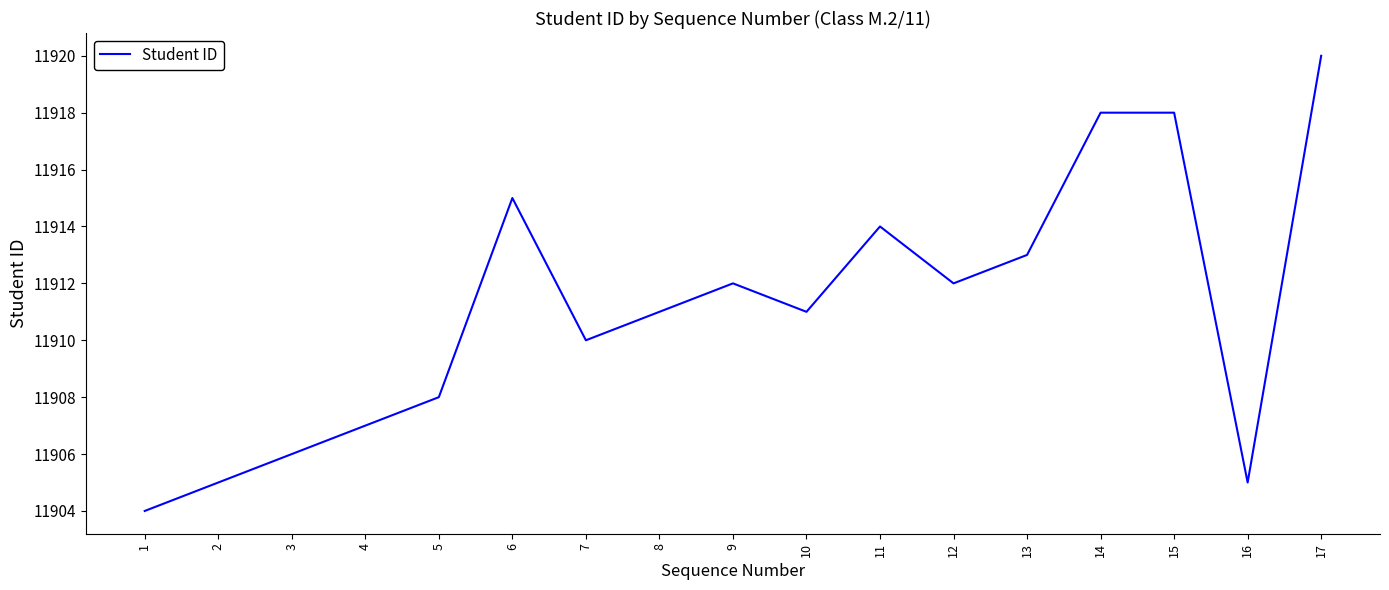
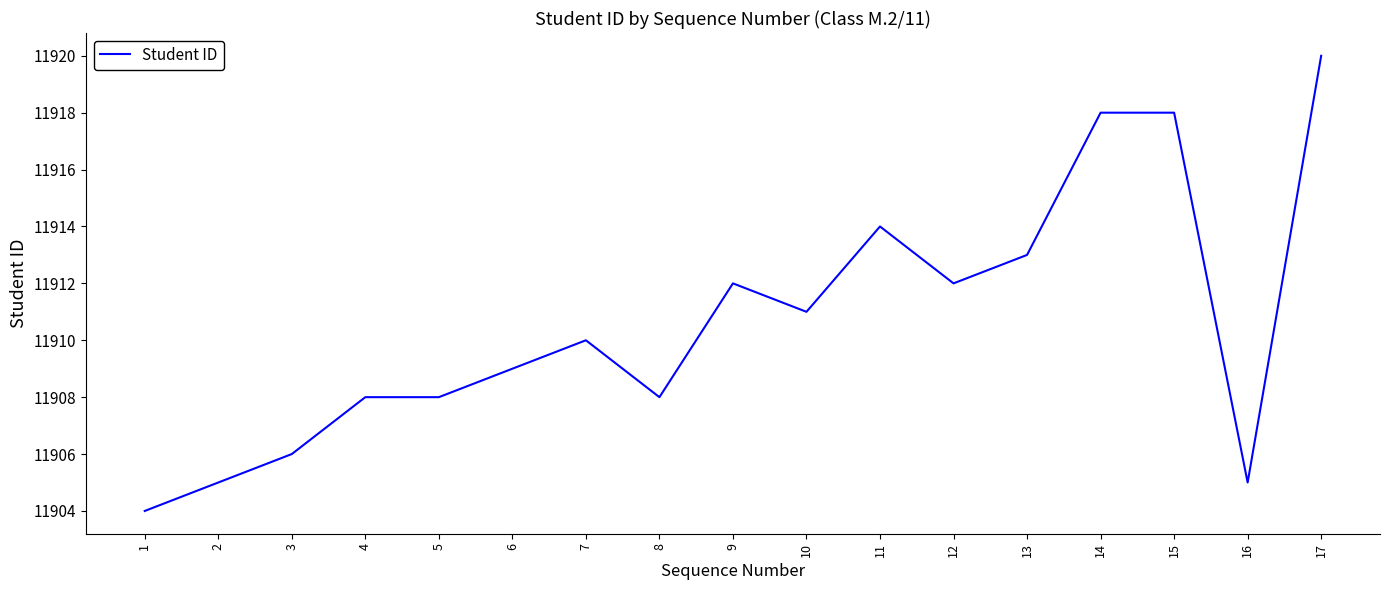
  {
    "1": 11904,
    "2": 11905,
    "3": 11906,
-   "4": 11907,
+   "4": 11908,
    "5": 11908,
-   "6": 11915,
+   "6": 11909,
    "7": 11910,
-   "8": 11911,
+   "8": 11908,
    "9": 11912,
    "10": 11911,
    "11": 11914,
    "12": 11912,
    "13": 11913,
    "14": 11918,
    "15": 11918,
    "16": 11905,
    "17": 11920
  }
